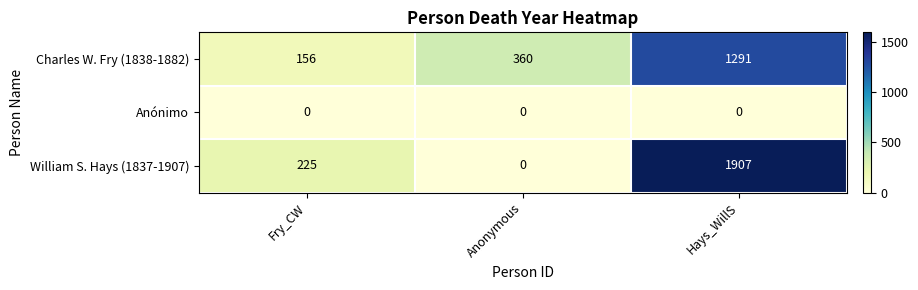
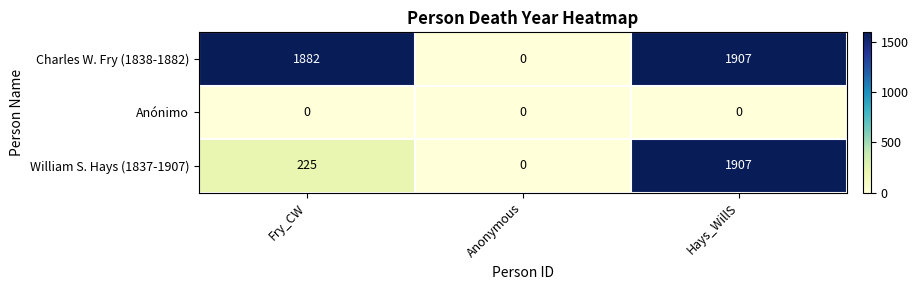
  {
    "Charles W. Fry (1838-1882)": {
-     "Fry_CW": 156,
-     "Anonymous": 360,
-     "Hays_WillS": 1291
+     "Fry_CW": 1882,
+     "Anonymous": 0,
+     "Hays_WillS": 1907
    },
    "Anónimo": {
      "Fry_CW": 0,
      "Anonymous": 0,
      "Hays_WillS": 0
    },
    "William S. Hays (1837-1907)": {
      "Fry_CW": 225,
      "Anonymous": 0,
      "Hays_WillS": 1907
    }
  }
